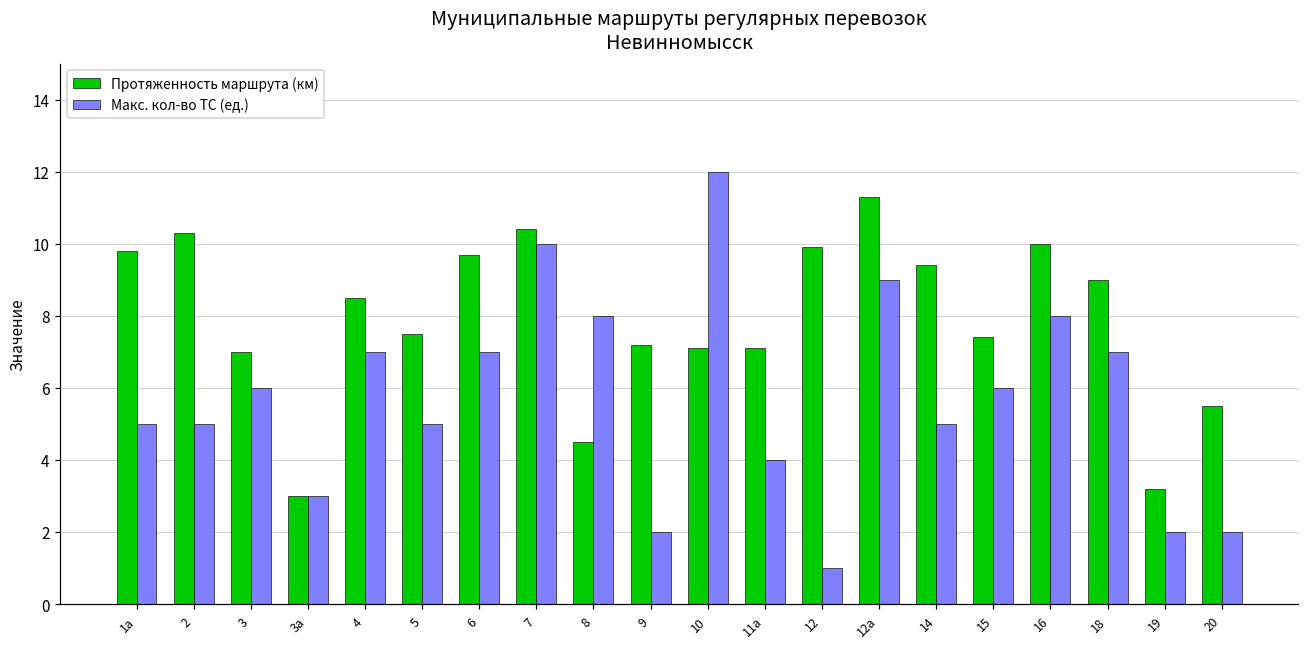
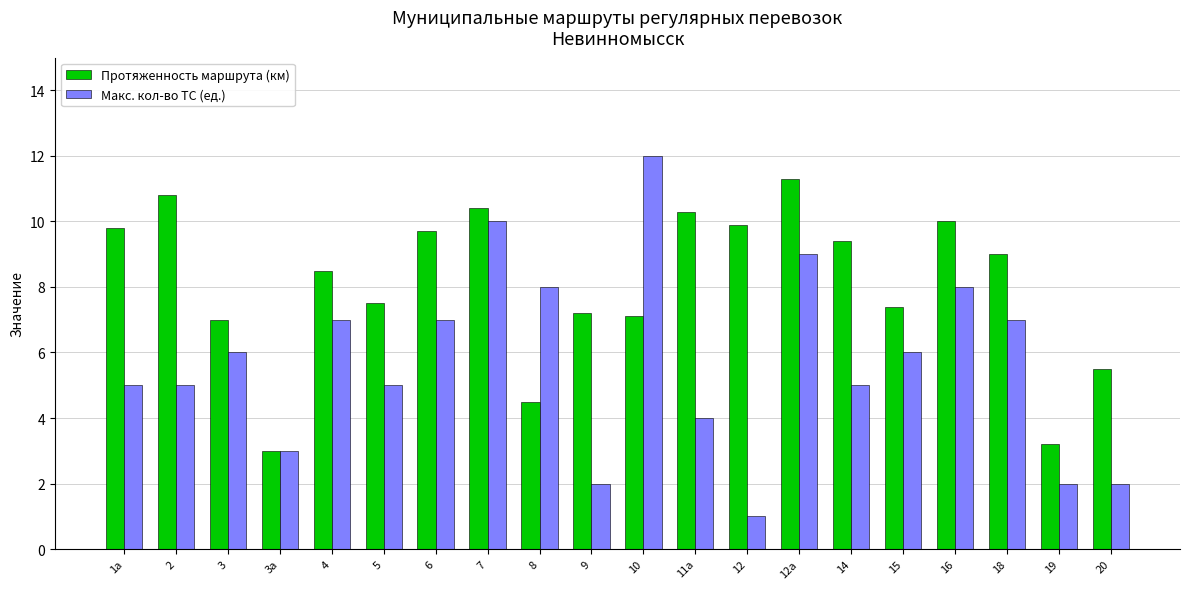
  {
    "Протяженность маршрута (км)": {
      "1а": 9.8,
-     "2": 10.3,
+     "2": 10.8,
      "3": 7.0,
      "3а": 3.0,
      "4": 8.5,
      "5": 7.5,
      "6": 9.7,
      "7": 10.4,
      "8": 4.5,
      "9": 7.2,
      "10": 7.1,
-     "11а": 7.1,
+     "11а": 10.3,
      "12": 9.9,
      "12а": 11.3,
      "14": 9.4,
      "15": 7.4,
      "16": 10.0,
      "18": 9.0,
      "19": 3.2,
      "20": 5.5
    },
    "Макс. кол-во ТС (ед.)": {
      "1а": 5.0,
      "2": 5.0,
      "3": 6.0,
      "3а": 3.0,
      "4": 7.0,
      "5": 5.0,
      "6": 7.0,
      "7": 10.0,
      "8": 8.0,
      "9": 2.0,
      "10": 12.0,
      "11а": 4.0,
      "12": 1.0,
      "12а": 9.0,
      "14": 5.0,
      "15": 6.0,
      "16": 8.0,
      "18": 7.0,
      "19": 2.0,
      "20": 2.0
    }
  }
